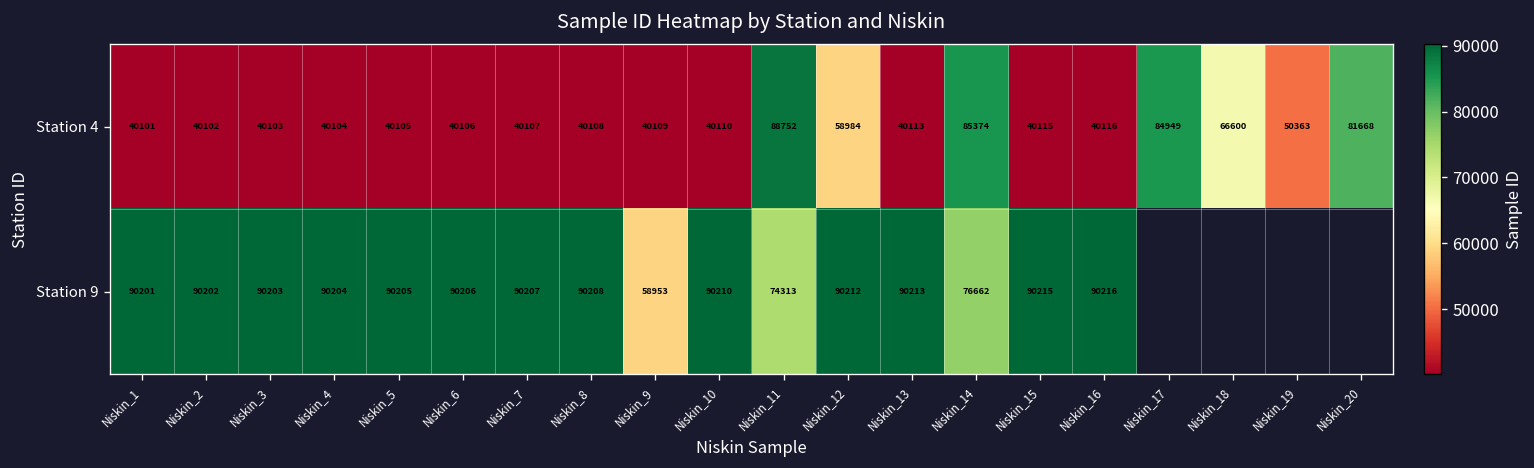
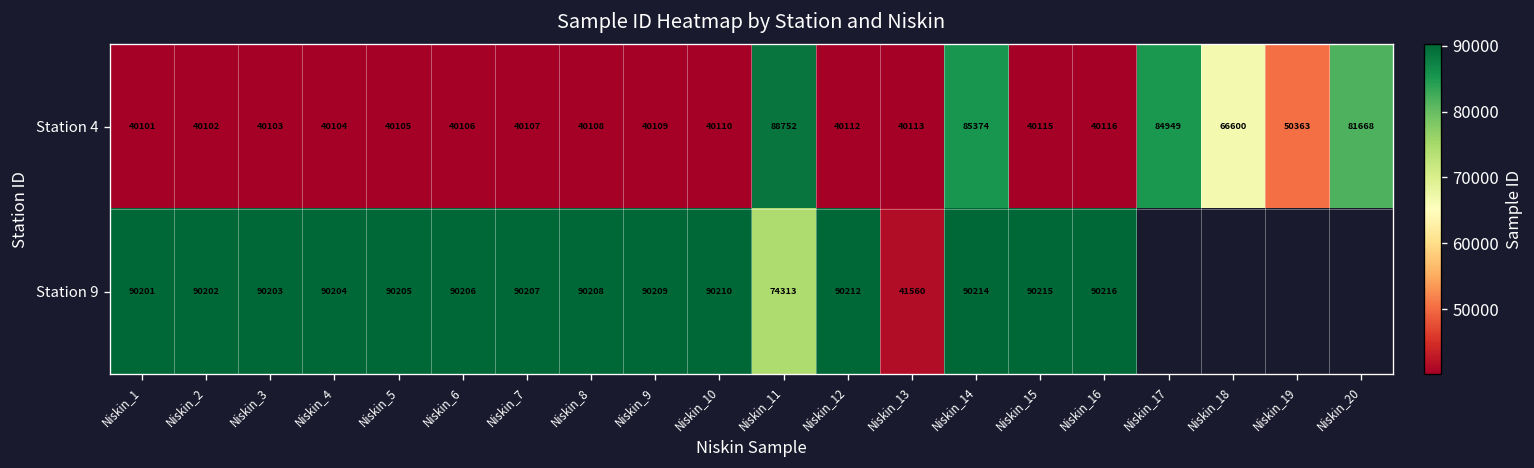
  {
    "Station 4": {
      "Niskin_1": 40101,
      "Niskin_2": 40102,
      "Niskin_3": 40103,
      "Niskin_4": 40104,
      "Niskin_5": 40105,
      "Niskin_6": 40106,
      "Niskin_7": 40107,
      "Niskin_8": 40108,
      "Niskin_9": 40109,
      "Niskin_10": 40110,
      "Niskin_11": 88752,
-     "Niskin_12": 58984,
+     "Niskin_12": 40112,
      "Niskin_13": 40113,
      "Niskin_14": 85374,
      "Niskin_15": 40115,
      "Niskin_16": 40116,
      "Niskin_17": 84949,
      "Niskin_18": 66600,
      "Niskin_19": 50363,
      "Niskin_20": 81668
    },
    "Station 9": {
      "Niskin_1": 90201,
      "Niskin_2": 90202,
      "Niskin_3": 90203,
      "Niskin_4": 90204,
      "Niskin_5": 90205,
      "Niskin_6": 90206,
      "Niskin_7": 90207,
      "Niskin_8": 90208,
-     "Niskin_9": 58953,
+     "Niskin_9": 90209,
      "Niskin_10": 90210,
      "Niskin_11": 74313,
      "Niskin_12": 90212,
-     "Niskin_13": 90213,
-     "Niskin_14": 76662,
+     "Niskin_13": 41560,
+     "Niskin_14": 90214,
      "Niskin_15": 90215,
      "Niskin_16": 90216
    }
  }
